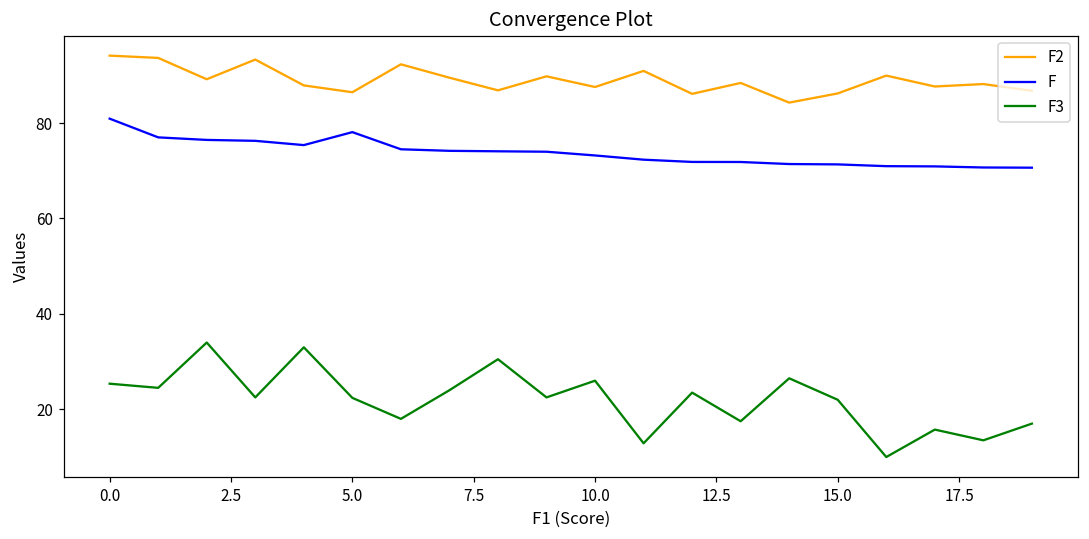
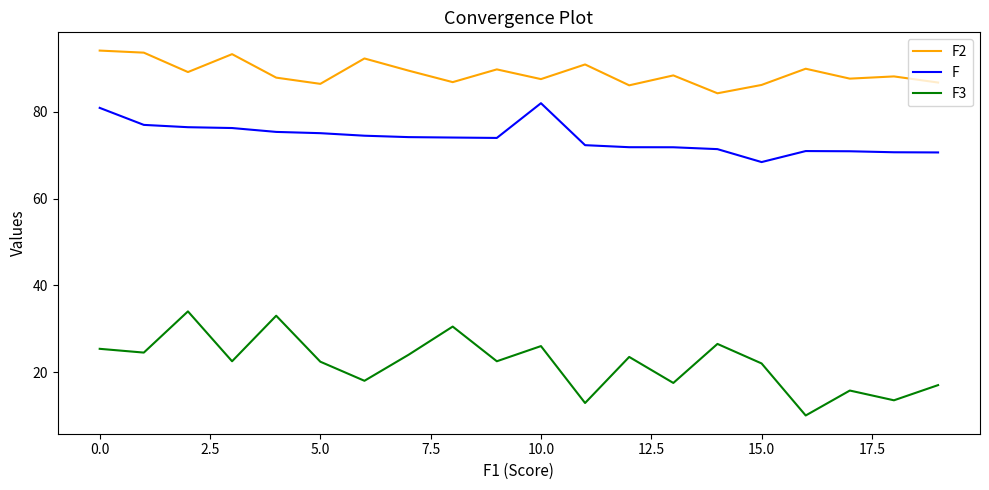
  {
    "F2": {
      "0.0": 94,
      "5.0": 86,
      "10.0": 88,
      "15.0": 86
    },
    "F": {
      "0.0": 81,
-     "5.0": 78,
-     "10.0": 73,
-     "15.0": 71
+     "5.0": 75,
+     "10.0": 82,
+     "15.0": 68
    },
    "F3": {
      "0.0": 25,
      "5.0": 22,
      "10.0": 26,
      "15.0": 22
    }
  }
